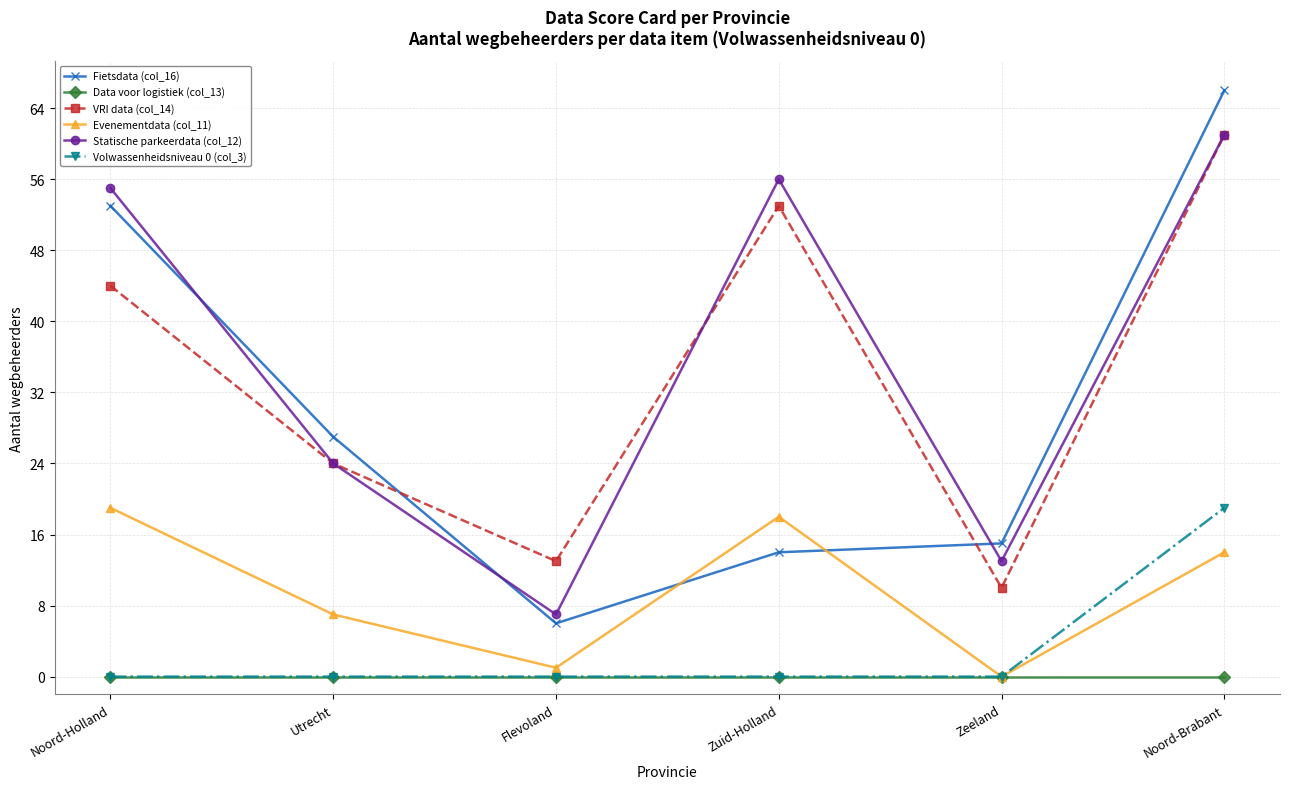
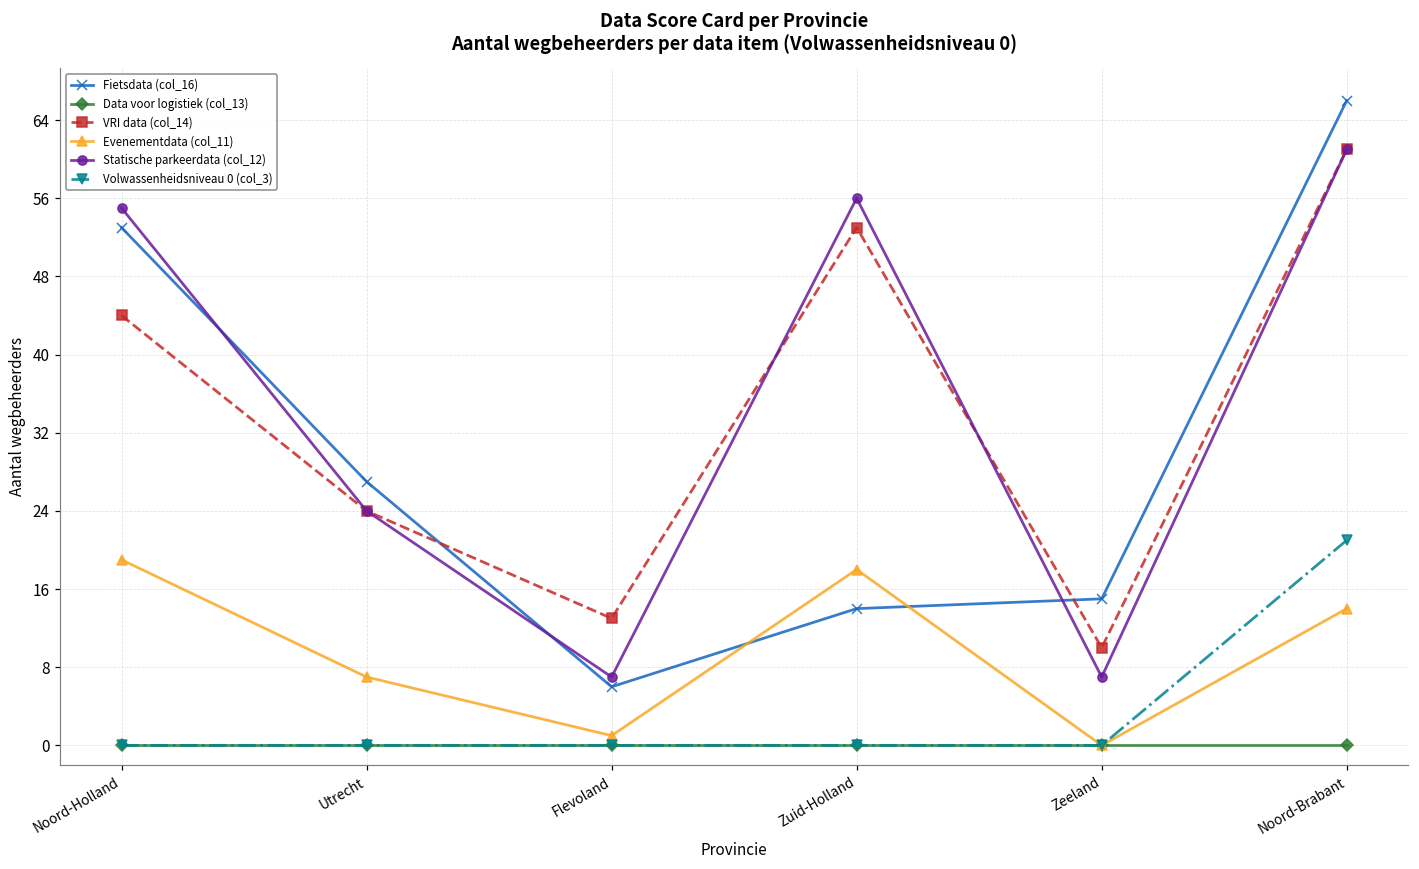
  {
    "Fietsdata (col_16)": {
      "Noord-Holland": 53,
      "Utrecht": 27,
      "Flevoland": 6,
      "Zuid-Holland": 14,
      "Zeeland": 15,
      "Noord-Brabant": 66
    },
    "Data voor logistiek (col_13)": {
      "Noord-Brabant": 0
    },
    "VRI data (col_14)": {
      "Noord-Holland": 44,
      "Flevoland": 13,
      "Zuid-Holland": 53,
      "Zeeland": 10
    },
    "Evenementdata (col_11)": {
      "Noord-Holland": 19,
      "Utrecht": 7,
      "Flevoland": 1,
      "Zuid-Holland": 18,
      "Noord-Brabant": 14
    },
    "Statische parkeerdata (col_12)": {
      "Noord-Holland": 55,
      "Flevoland": 7,
      "Zuid-Holland": 56,
-     "Zeeland": 13
+     "Zeeland": 7
    },
    "Volwassenheidsniveau 0 (col_3)": {
-     "Noord-Brabant": 19
+     "Noord-Brabant": 21
    }
  }
